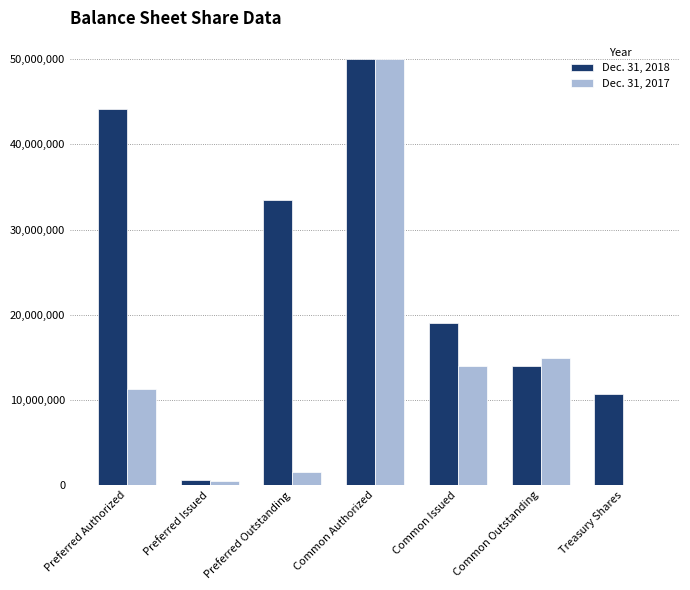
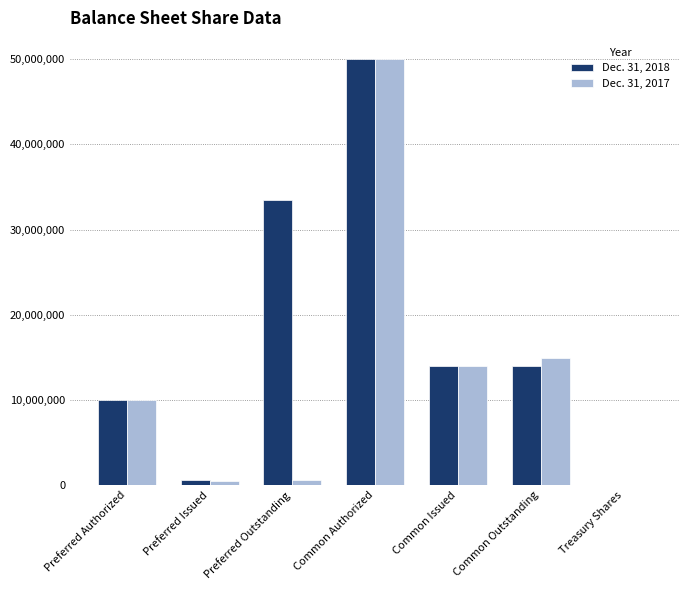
  {
    "Dec. 31, 2018": {
-     "Preferred Authorized": "44,000,000",
+     "Preferred Authorized": "10,000,000",
      "Preferred Issued": "1,000,000",
      "Preferred Outstanding": "33,000,000",
      "Common Authorized": "50,000,000",
-     "Common Issued": "19,000,000",
+     "Common Issued": "14,000,000",
      "Common Outstanding": "14,000,000",
-     "Treasury Shares": "11,000,000"
+     "Treasury Shares": "0"
    },
    "Dec. 31, 2017": {
-     "Preferred Authorized": "11,000,000",
+     "Preferred Authorized": "10,000,000",
      "Preferred Issued": "0",
-     "Preferred Outstanding": "2,000,000",
+     "Preferred Outstanding": "1,000,000",
      "Common Authorized": "50,000,000",
      "Common Issued": "14,000,000",
      "Common Outstanding": "15,000,000"
    }
  }
